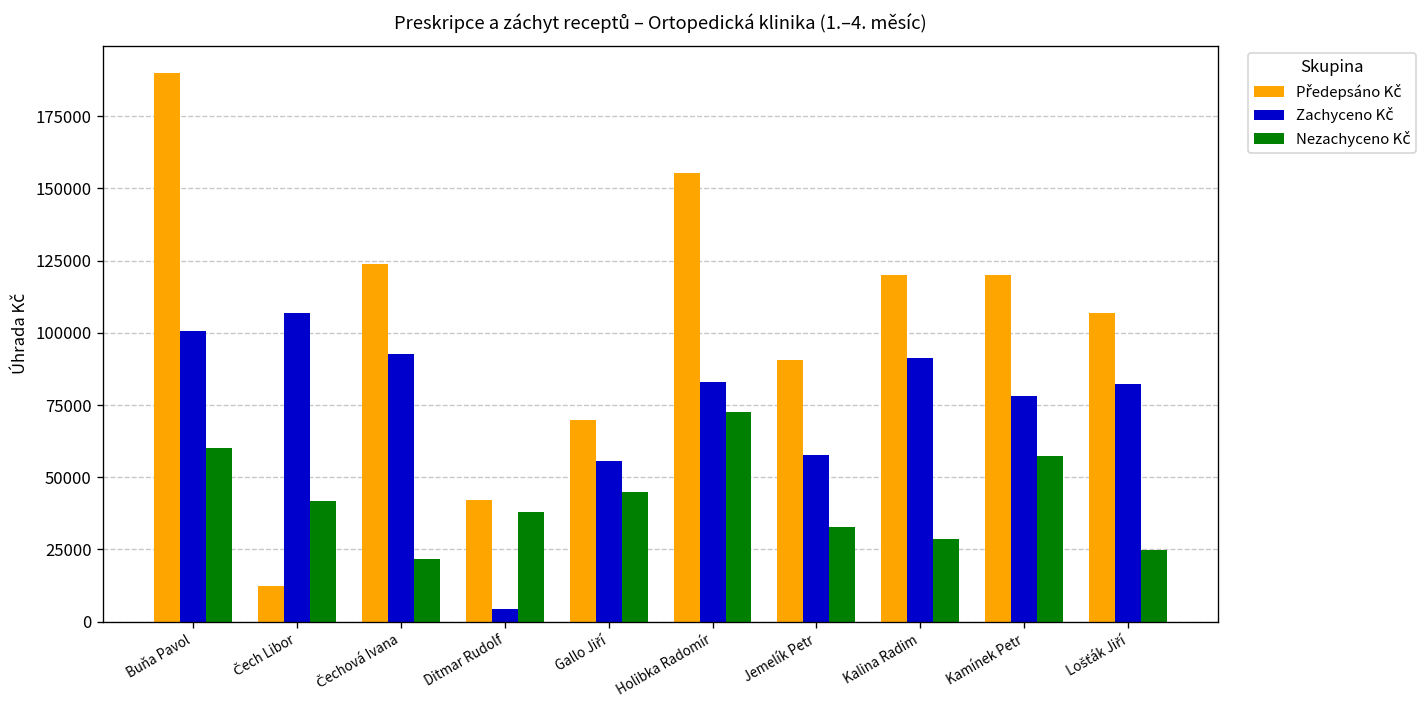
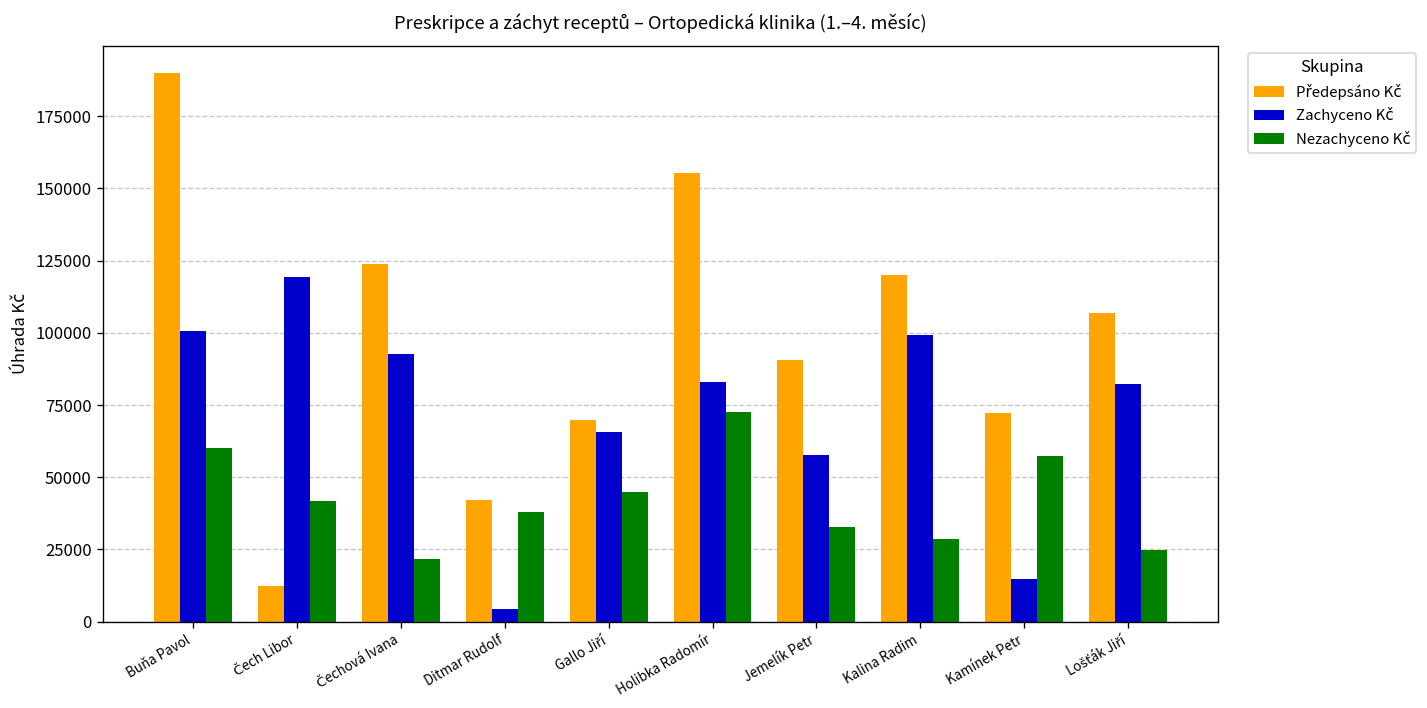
  {
    "Předepsáno Kč": {
      "Buňa Pavol": 190000,
      "Čech Libor": 12000,
      "Čechová Ivana": 124000,
      "Ditmar Rudolf": 42000,
      "Gallo Jiří": 70000,
      "Holibka Radomír": 155000,
      "Jemelík Petr": 91000,
      "Kalina Radim": 120000,
-     "Kamínek Petr": 120000,
+     "Kamínek Petr": 72000,
      "Lošťák Jiří": 107000
    },
    "Zachyceno Kč": {
      "Buňa Pavol": 101000,
-     "Čech Libor": 107000,
+     "Čech Libor": 119000,
      "Čechová Ivana": 93000,
      "Ditmar Rudolf": 4000,
-     "Gallo Jiří": 55000,
+     "Gallo Jiří": 66000,
      "Holibka Radomír": 83000,
      "Jemelík Petr": 58000,
-     "Kalina Radim": 91000,
-     "Kamínek Petr": 78000,
+     "Kalina Radim": 99000,
+     "Kamínek Petr": 15000,
      "Lošťák Jiří": 82000
    },
    "Nezachyceno Kč": {
      "Buňa Pavol": 60000,
      "Čech Libor": 42000,
      "Čechová Ivana": 22000,
      "Ditmar Rudolf": 38000,
      "Gallo Jiří": 45000,
      "Holibka Radomír": 72000,
      "Jemelík Petr": 33000,
      "Kalina Radim": 29000,
      "Kamínek Petr": 57000,
      "Lošťák Jiří": 25000
    }
  }
